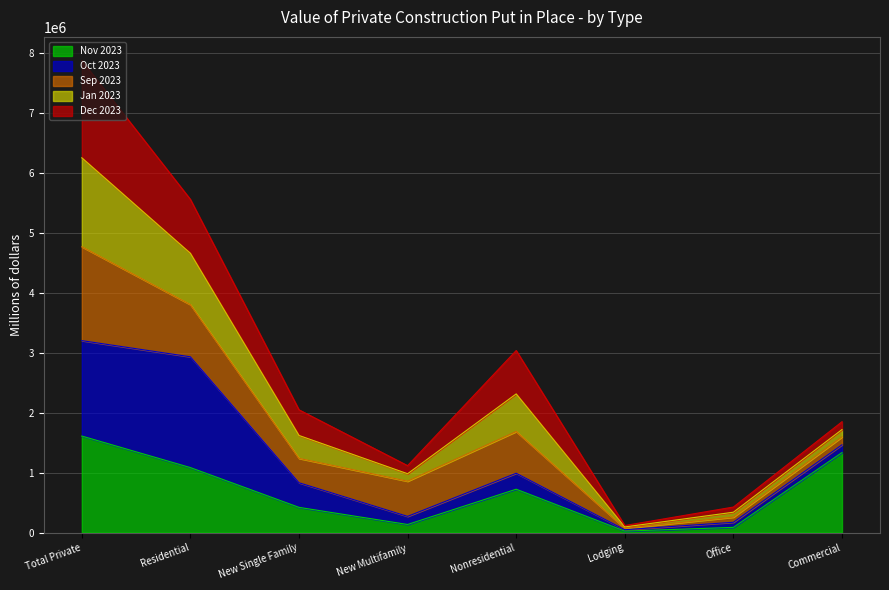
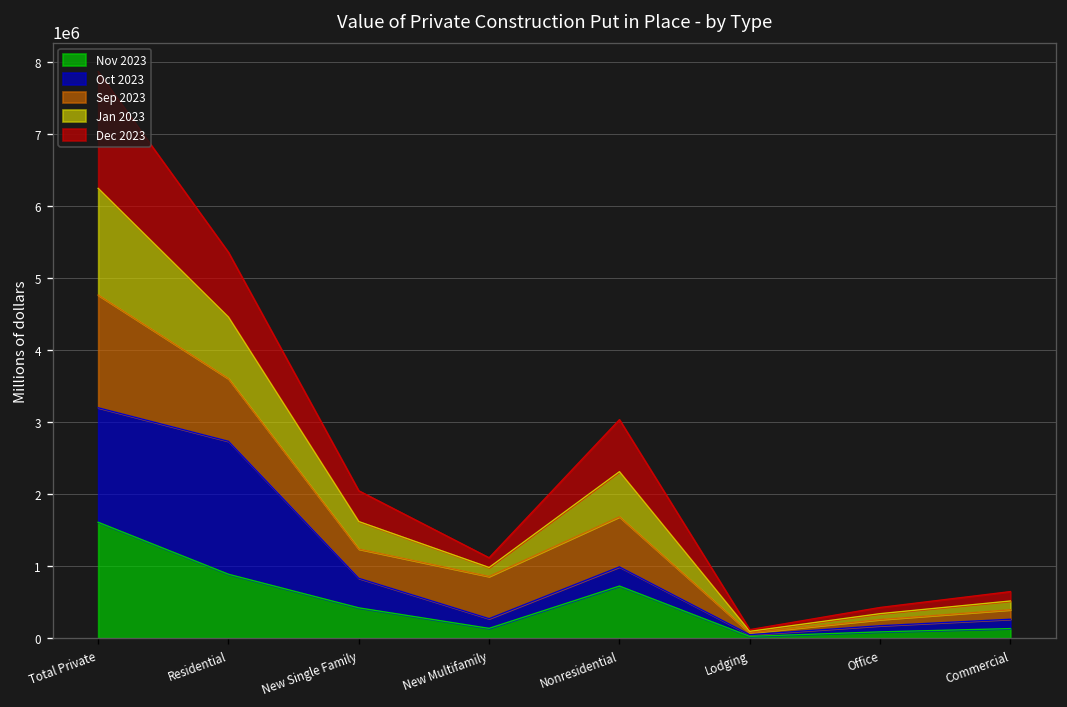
  {
    "Nov 2023": {
      "Total Private": 1600000,
-     "Residential": 1100000,
+     "Residential": 900000,
      "New Single Family": 400000,
      "New Multifamily": 100000,
      "Nonresidential": 700000,
      "Office": 100000,
-     "Commercial": 1300000
+     "Commercial": 100000
    },
    "Oct 2023": {
      "Total Private": 1600000,
      "Residential": 1800000,
      "New Single Family": 400000,
      "New Multifamily": 100000,
      "Nonresidential": 300000,
      "Office": 100000,
      "Commercial": 100000
    },
    "Sep 2023": {
      "Total Private": 1600000,
      "Residential": 900000,
      "New Single Family": 400000,
      "New Multifamily": 600000,
      "Nonresidential": 700000,
      "Office": 100000,
      "Commercial": 100000
    },
    "Jan 2023": {
      "Total Private": 1500000,
      "Residential": 900000,
      "New Single Family": 400000,
      "New Multifamily": 100000,
      "Nonresidential": 600000,
      "Office": 100000,
      "Commercial": 100000
    },
    "Dec 2023": {
      "Residential": 900000,
      "New Single Family": 400000,
      "New Multifamily": 100000,
      "Nonresidential": 700000,
      "Office": 100000,
      "Commercial": 100000
    }
  }
